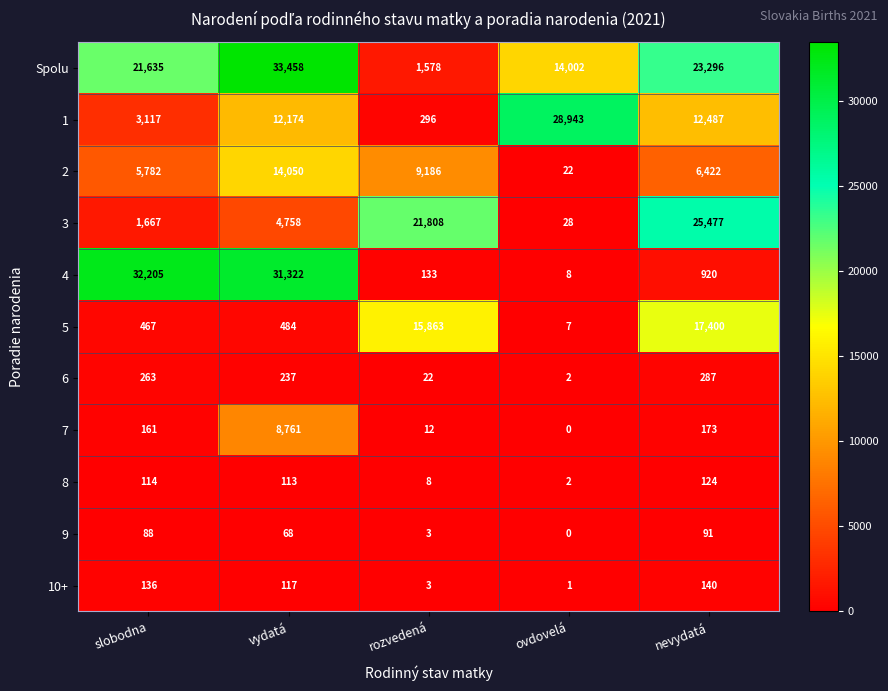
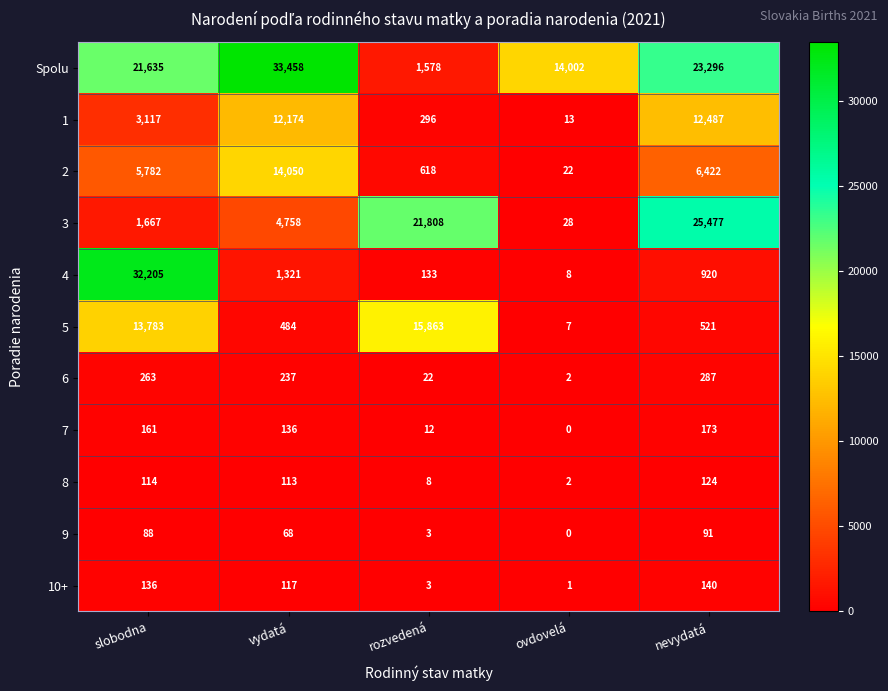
  {
    "Spolu": {
      "slobodna": "21,635",
      "vydatá": "33,458",
      "rozvedená": "1,578",
      "ovdovelá": "14,002",
      "nevydatá": "23,296"
    },
    "1": {
      "slobodna": "3,117",
      "vydatá": "12,174",
      "rozvedená": "296",
-     "ovdovelá": "28,943",
+     "ovdovelá": "13",
      "nevydatá": "12,487"
    },
    "2": {
      "slobodna": "5,782",
      "vydatá": "14,050",
-     "rozvedená": "9,186",
+     "rozvedená": "618",
      "ovdovelá": "22",
      "nevydatá": "6,422"
    },
    "3": {
      "slobodna": "1,667",
      "vydatá": "4,758",
      "rozvedená": "21,808",
      "ovdovelá": "28",
      "nevydatá": "25,477"
    },
    "4": {
      "slobodna": "32,205",
-     "vydatá": "31,322",
+     "vydatá": "1,321",
      "rozvedená": "133",
      "ovdovelá": "8",
      "nevydatá": "920"
    },
    "5": {
-     "slobodna": "467",
+     "slobodna": "13,783",
      "vydatá": "484",
      "rozvedená": "15,863",
      "ovdovelá": "7",
-     "nevydatá": "17,400"
+     "nevydatá": "521"
    },
    "6": {
      "slobodna": "263",
      "vydatá": "237",
      "rozvedená": "22",
      "ovdovelá": "2",
      "nevydatá": "287"
    },
    "7": {
      "slobodna": "161",
-     "vydatá": "8,761",
+     "vydatá": "136",
      "rozvedená": "12",
      "ovdovelá": "0",
      "nevydatá": "173"
    },
    "8": {
      "slobodna": "114",
      "vydatá": "113",
      "rozvedená": "8",
      "ovdovelá": "2",
      "nevydatá": "124"
    },
    "9": {
      "slobodna": "88",
      "vydatá": "68",
      "rozvedená": "3",
      "ovdovelá": "0",
      "nevydatá": "91"
    },
    "10+": {
      "slobodna": "136",
      "vydatá": "117",
      "rozvedená": "3",
      "ovdovelá": "1",
      "nevydatá": "140"
    }
  }
